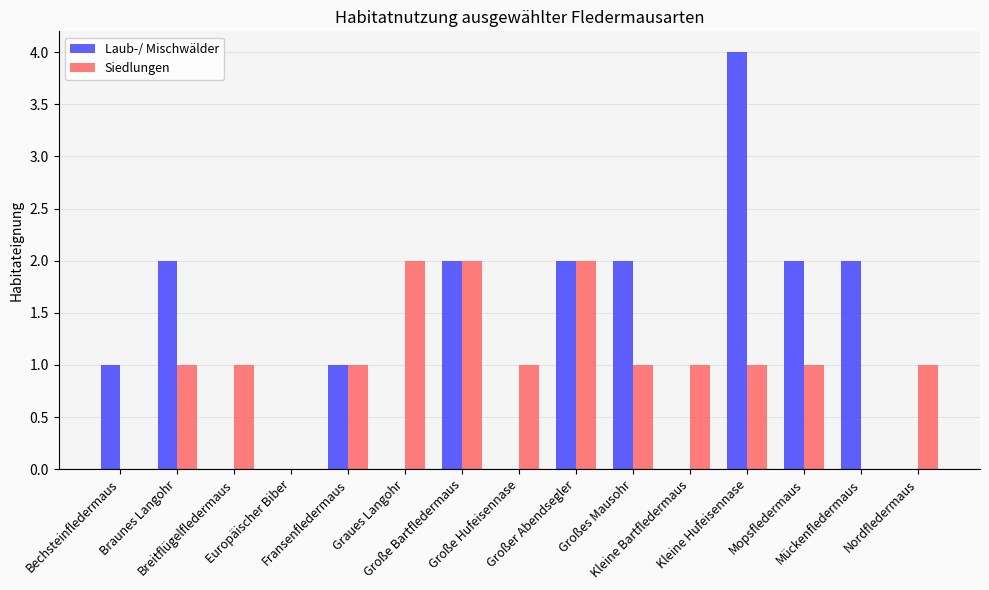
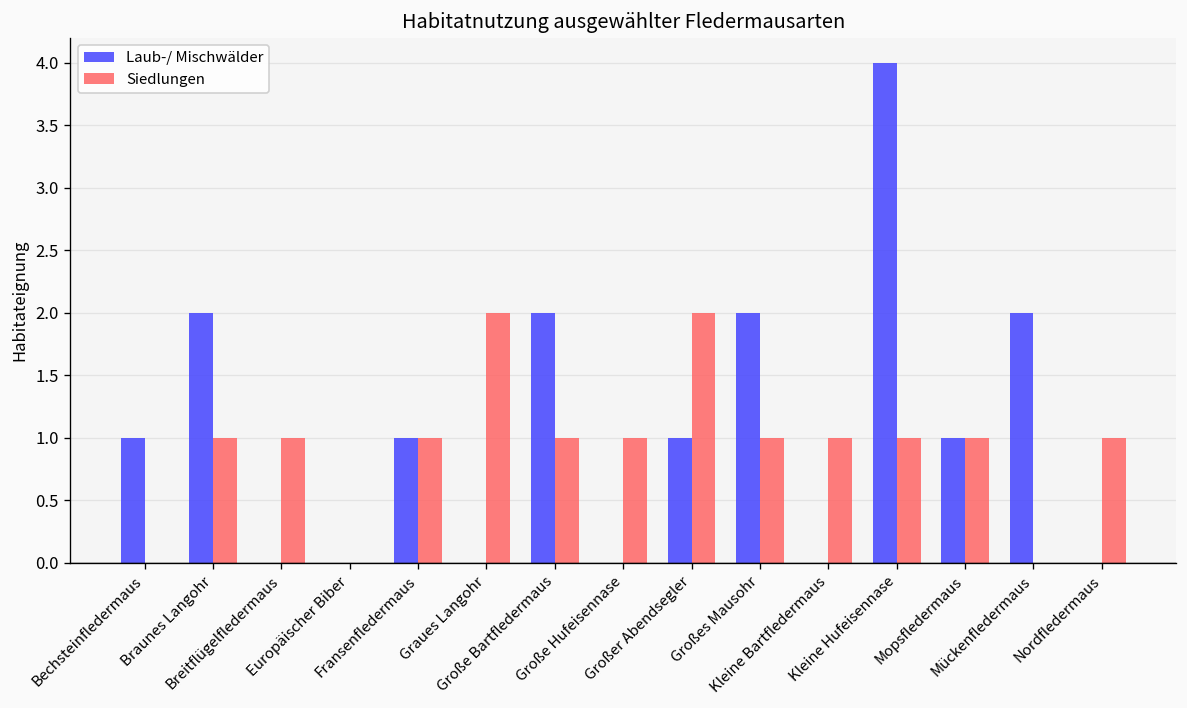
  {
    "Laub-/ Mischwälder": {
      "Bechsteinfledermaus": 1,
      "Braunes Langohr": 2,
      "Breitflügelfledermaus": 0,
      "Europäischer Biber": 0,
      "Fransenfledermaus": 1,
      "Graues Langohr": 0,
      "Große Bartfledermaus": 2,
      "Große Hufeisennase": 0,
-     "Großer Abendsegler": 2,
+     "Großer Abendsegler": 1,
      "Großes Mausohr": 2,
      "Kleine Bartfledermaus": 0,
      "Kleine Hufeisennase": 4,
-     "Mopsfledermaus": 2,
+     "Mopsfledermaus": 1,
      "Mückenfledermaus": 2,
      "Nordfledermaus": 0
    },
    "Siedlungen": {
      "Bechsteinfledermaus": 0,
      "Braunes Langohr": 1,
      "Breitflügelfledermaus": 1,
      "Europäischer Biber": 0,
      "Fransenfledermaus": 1,
      "Graues Langohr": 2,
-     "Große Bartfledermaus": 2,
+     "Große Bartfledermaus": 1,
      "Große Hufeisennase": 1,
      "Großer Abendsegler": 2,
      "Großes Mausohr": 1,
      "Kleine Bartfledermaus": 1,
      "Kleine Hufeisennase": 1,
      "Mopsfledermaus": 1,
      "Mückenfledermaus": 0,
      "Nordfledermaus": 1
    }
  }
